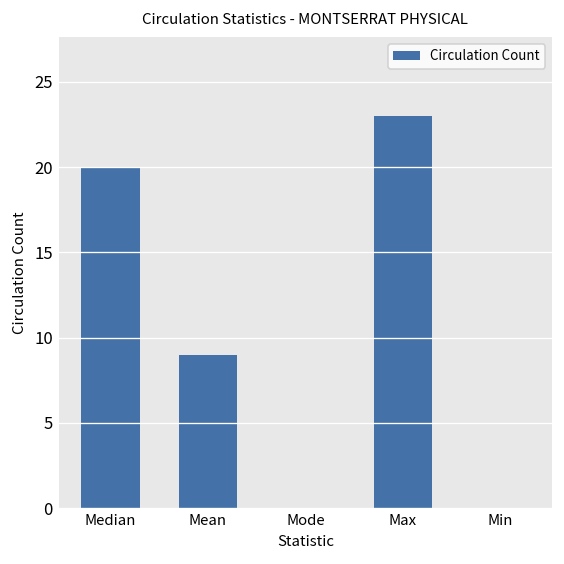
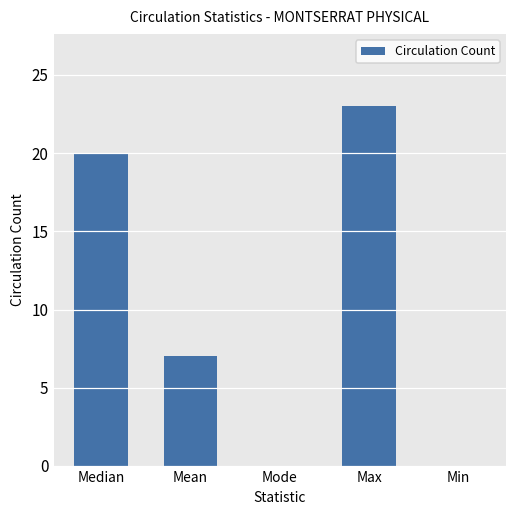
  {
    "Median": 20,
-   "Mean": 9,
+   "Mean": 7,
    "Mode": 0,
    "Max": 23,
    "Min": 0
  }
